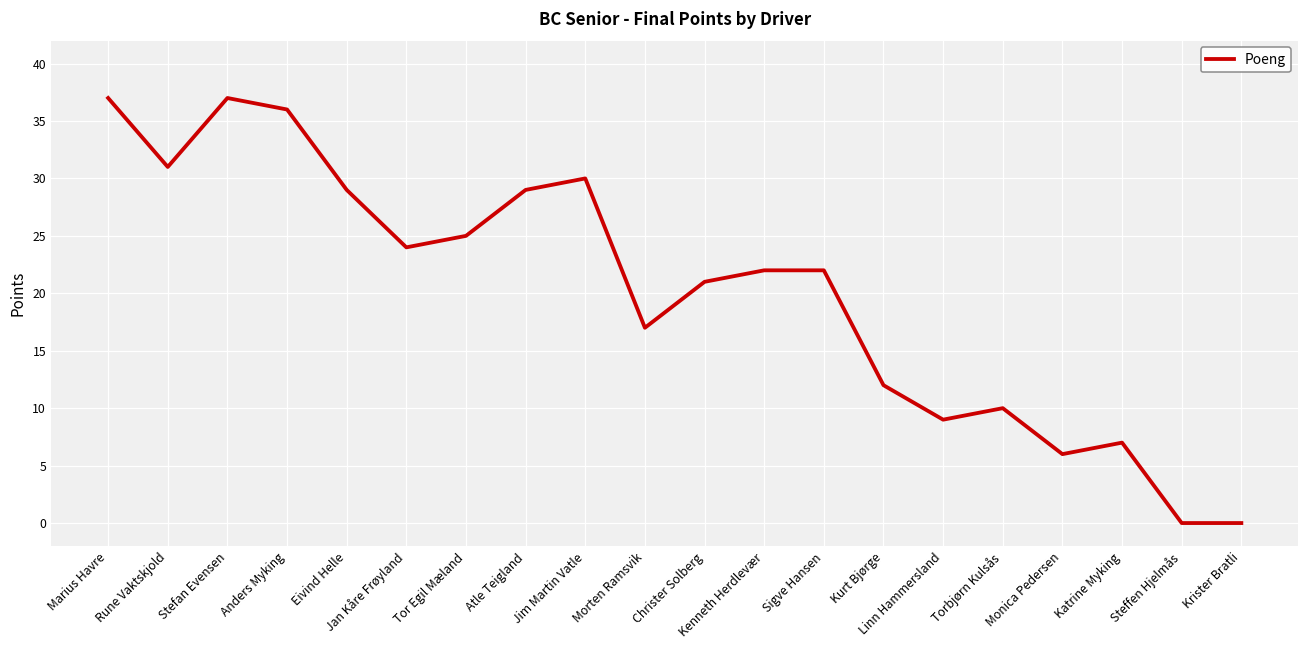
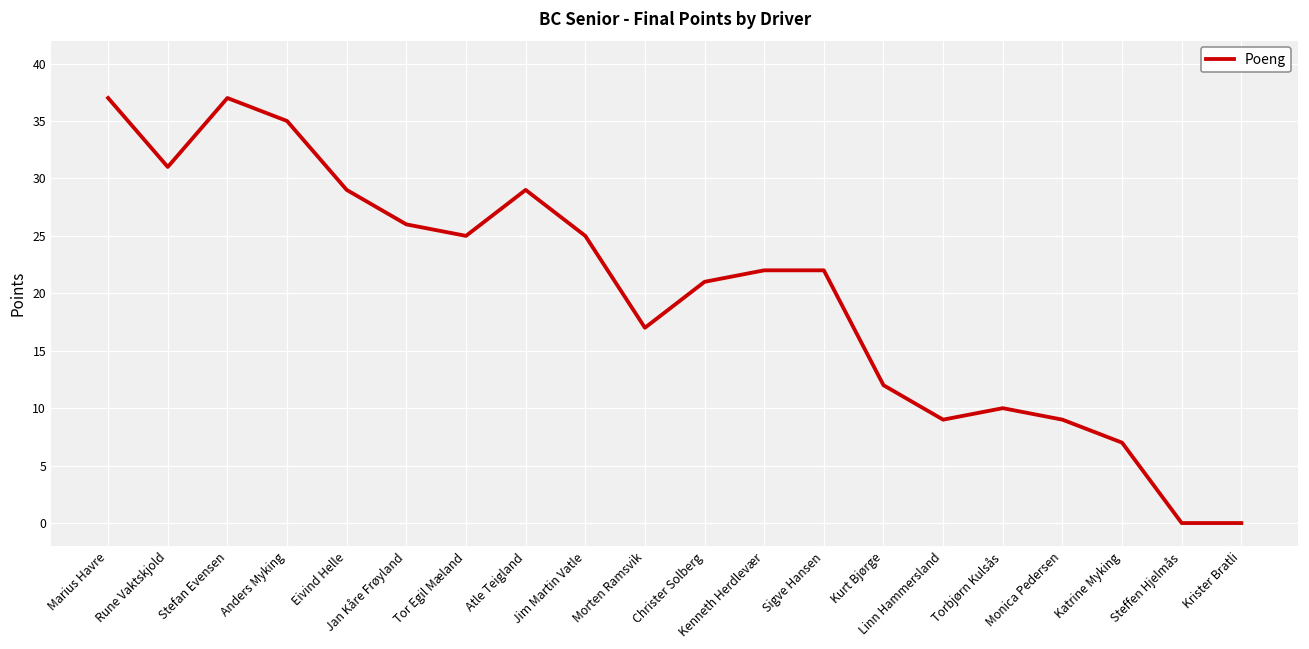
  {
    "Marius Havre": 37,
    "Rune Vaktskjold": 31,
    "Stefan Evensen": 37,
-   "Anders Myking": 36,
+   "Anders Myking": 35,
    "Eivind Helle": 29,
-   "Jan Kåre Frøyland": 24,
+   "Jan Kåre Frøyland": 26,
    "Tor Egil Mæland": 25,
    "Atle Teigland": 29,
-   "Jim Martin Vatle": 30,
+   "Jim Martin Vatle": 25,
    "Morten Ramsvik": 17,
    "Christer Solberg": 21,
    "Kenneth Herdlevær": 22,
    "Sigve Hansen": 22,
    "Kurt Bjørge": 12,
    "Linn Hammersland": 9,
    "Torbjørn Kulsås": 10,
-   "Monica Pedersen": 6,
+   "Monica Pedersen": 9,
    "Katrine Myking": 7,
    "Steffen Hjelmås": 0,
    "Krister Bratli": 0
  }
